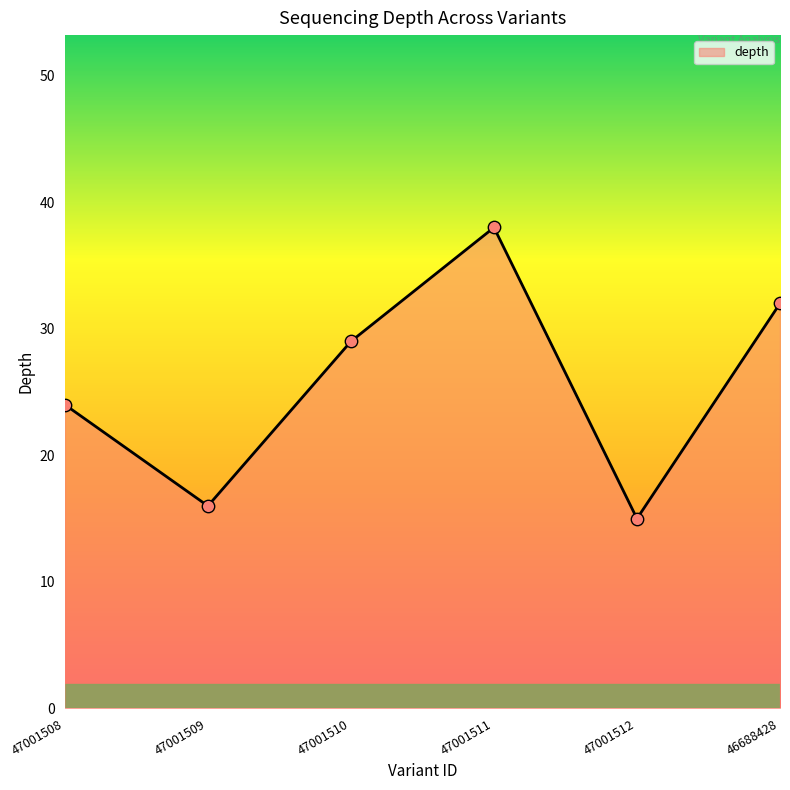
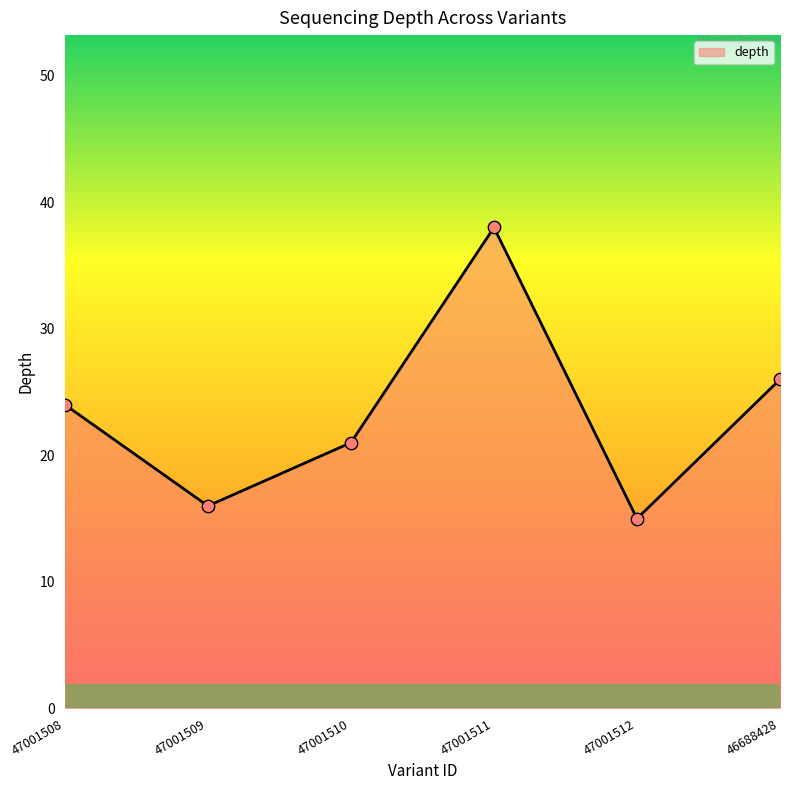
  {
    "47001508": 24,
    "47001509": 16,
-   "47001510": 29,
+   "47001510": 21,
    "47001511": 38,
    "47001512": 15,
-   "46688428": 32
+   "46688428": 26
  }
